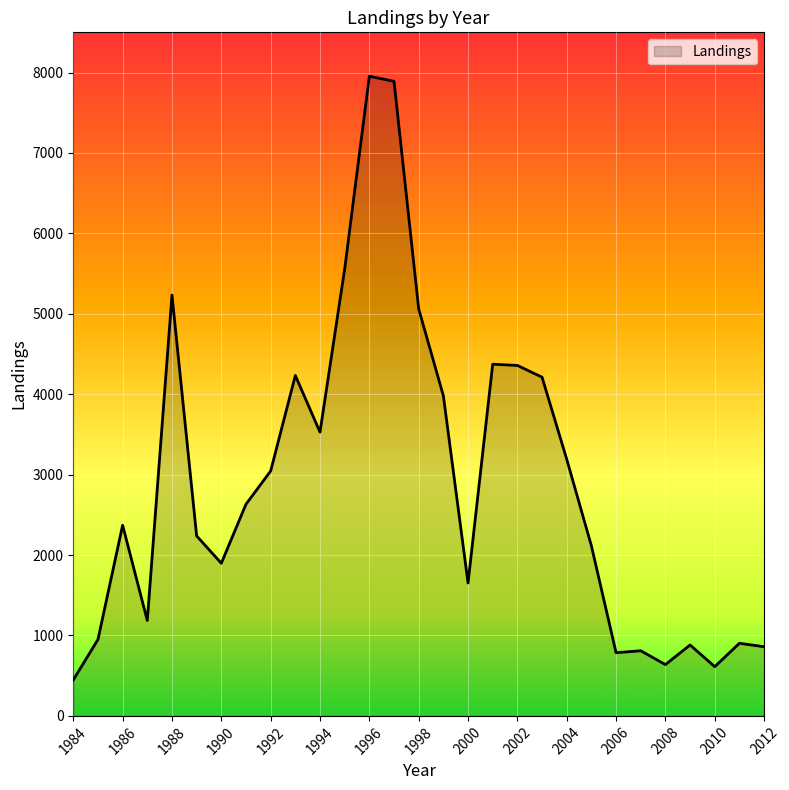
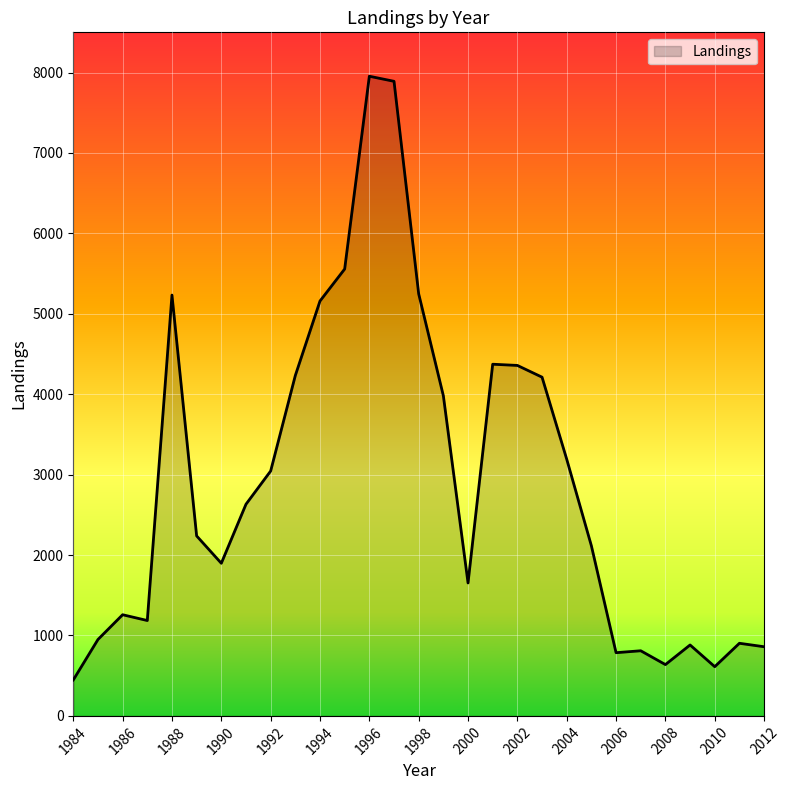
  {
    "1984": 400,
-   "1986": 2400,
+   "1986": 1300,
    "1988": 5200,
    "1990": 1900,
    "1992": 3000,
-   "1994": 3500,
+   "1994": 5200,
    "1996": 8000,
-   "1998": 5100,
+   "1998": 5200,
    "2000": 1700,
    "2002": 4400,
    "2004": 3200,
    "2006": 800,
    "2008": 600,
    "2010": 600,
    "2012": 900
  }
